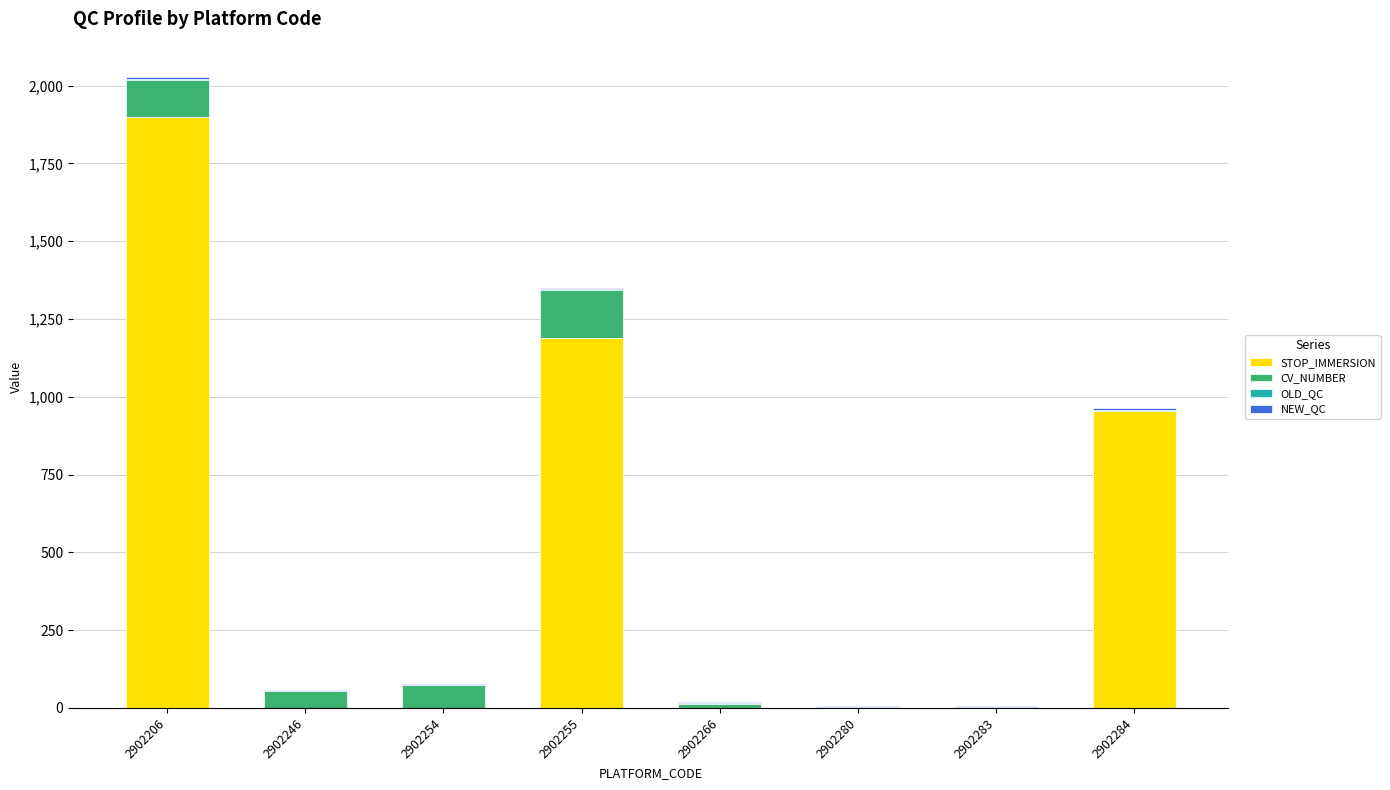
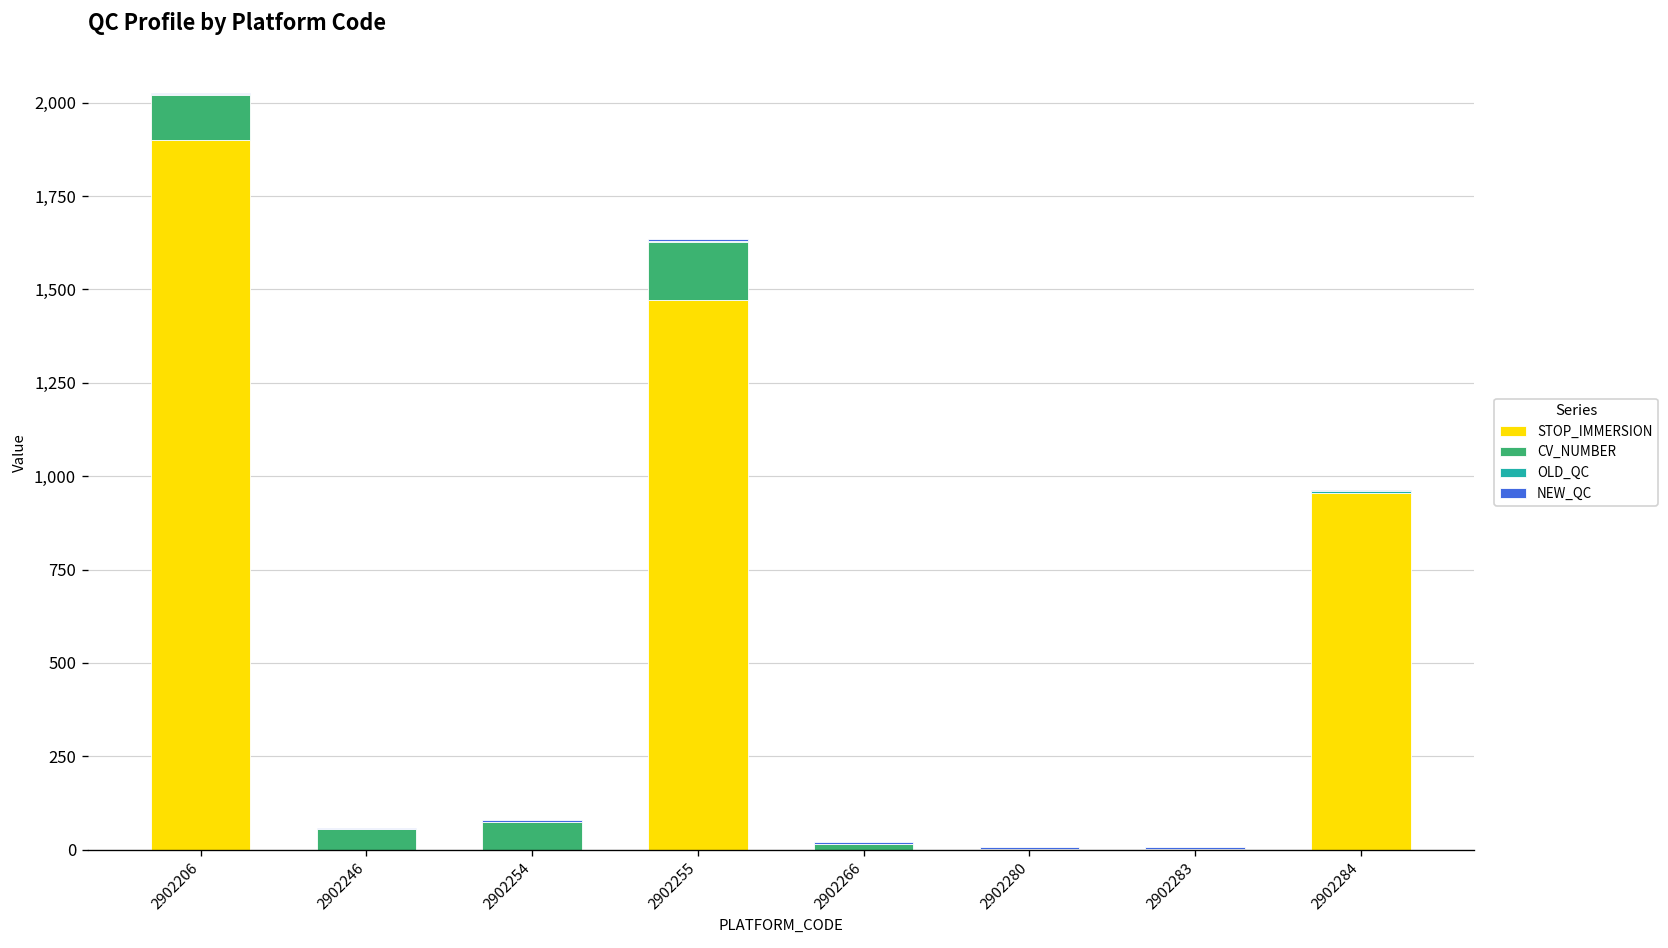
  {
    "STOP_IMMERSION": {
      "2902206": "1,900",
      "2902246": "0",
      "2902254": "0",
-     "2902255": "1,190",
+     "2902255": "1,470",
      "2902266": "0",
      "2902280": "0",
      "2902283": "0",
      "2902284": "960"
    },
    "CV_NUMBER": {
      "2902206": "120",
      "2902246": "50",
      "2902254": "70",
      "2902255": "160",
      "2902266": "10"
    }
  }
